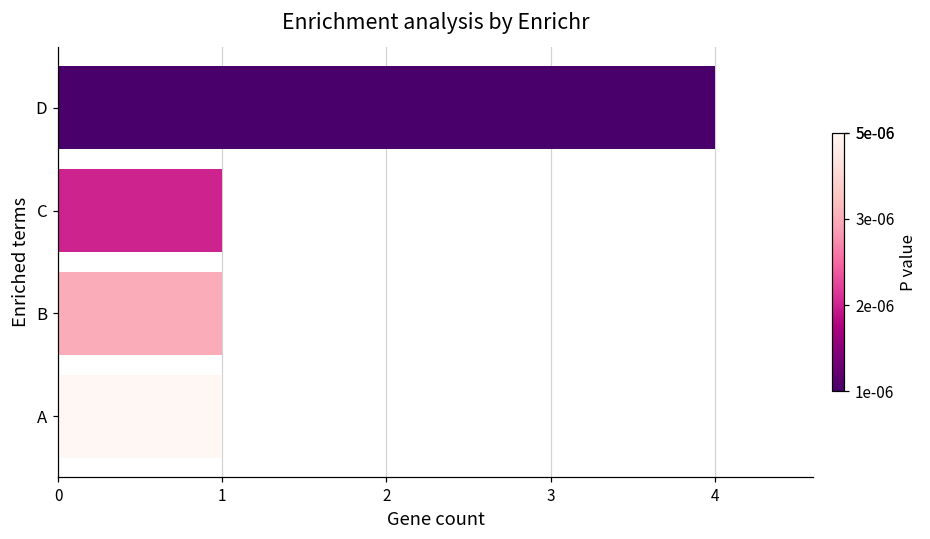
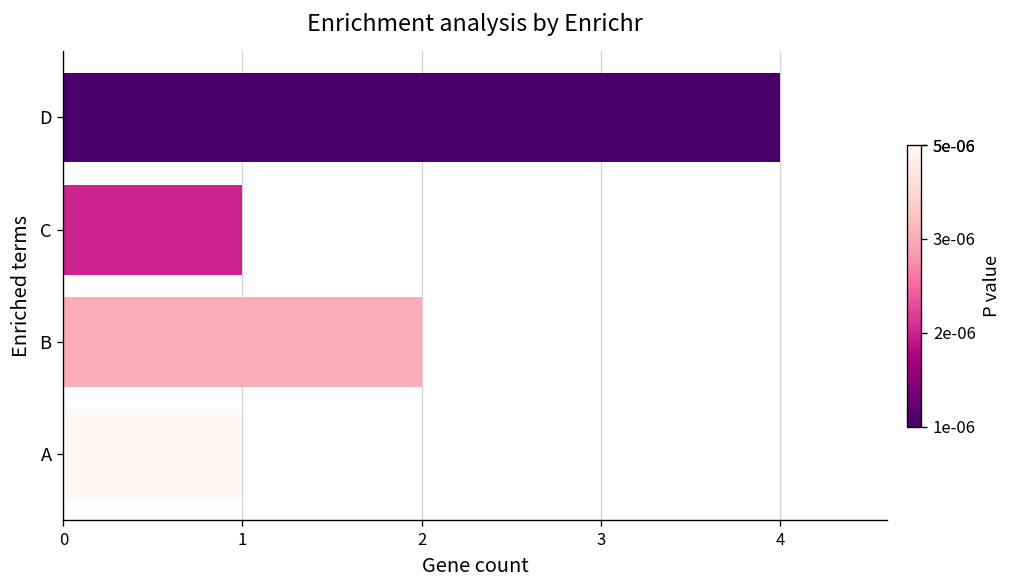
  {
    "D": 4,
    "C": 1,
-   "B": 1,
+   "B": 2,
    "A": 1
  }
